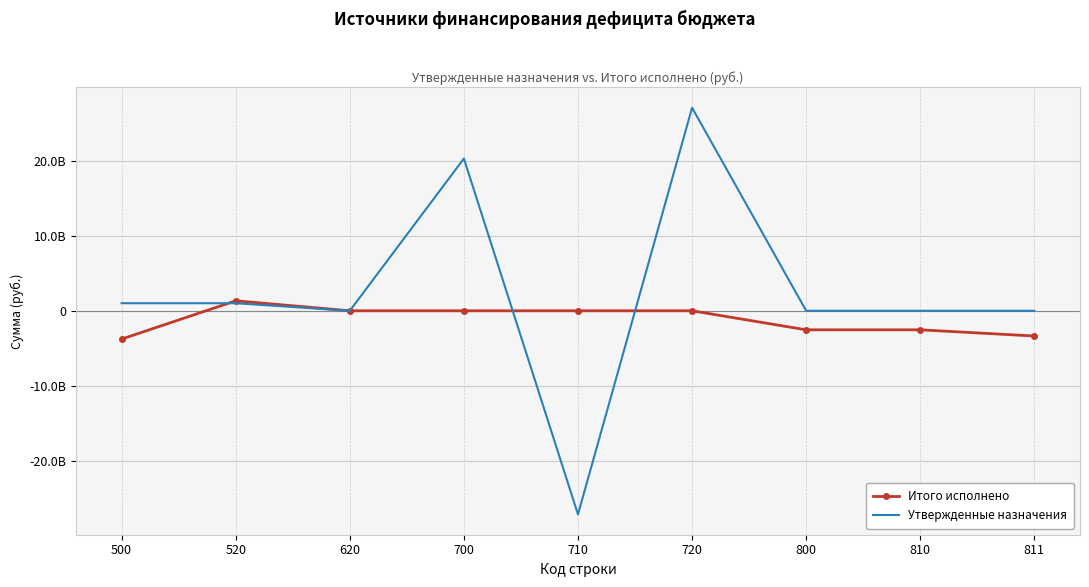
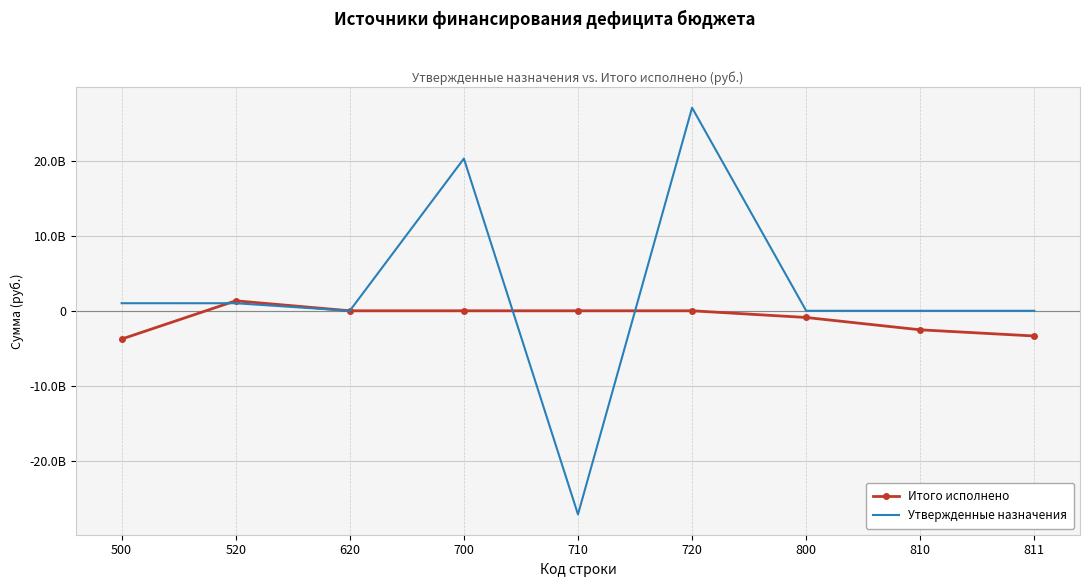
  {
    "Итого исполнено": {
      "500": -4000000000,
      "700": 0,
      "710": 0,
      "720": 0,
-     "800": -3000000000,
+     "800": -1000000000,
      "810": -3000000000,
      "811": -3000000000
    },
    "Утвержденные назначения": {
      "500": 1000000000,
      "700": 20000000000,
      "710": -27000000000,
      "720": 27000000000,
      "800": 0,
      "810": 0,
      "811": 0
    }
  }
